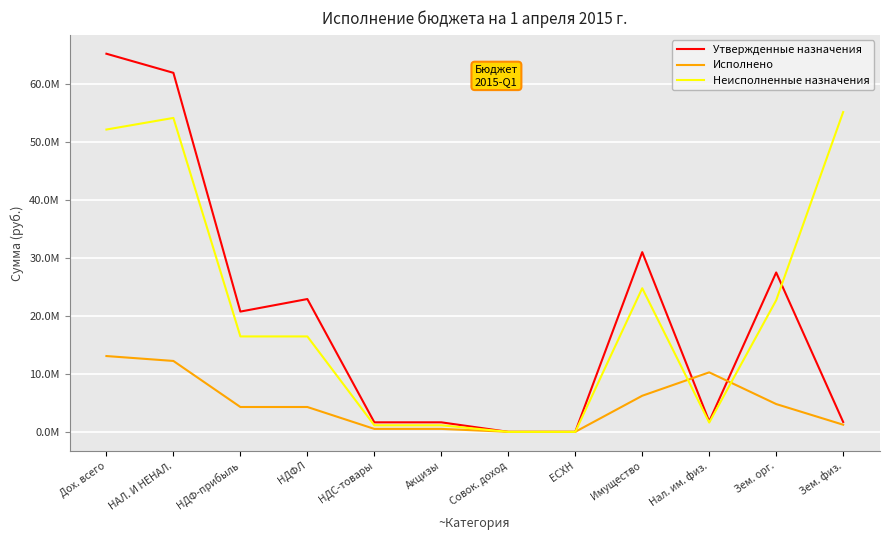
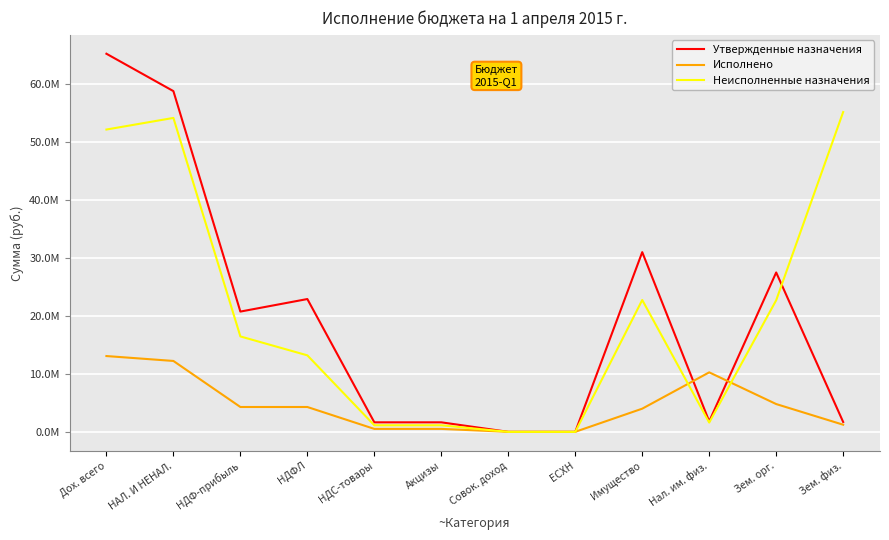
  {
    "Утвержденные назначения": {
      "Дох. всего": 65000000,
-     "НАЛ. И НЕНАЛ.": 62000000,
+     "НАЛ. И НЕНАЛ.": 59000000,
      "НДФ-прибыль": 21000000,
      "НДФЛ": 23000000,
      "НДС-товары": 2000000,
      "Акцизы": 2000000,
      "Имущество": 31000000,
      "Зем. орг.": 27000000,
      "Зем. физ.": 2000000
    },
    "Исполнено": {
      "Дох. всего": 13000000,
      "НАЛ. И НЕНАЛ.": 12000000,
      "НДФ-прибыль": 4000000,
      "НДФЛ": 4000000,
      "НДС-товары": 1000000,
      "Акцизы": 1000000,
-     "Имущество": 6000000,
+     "Имущество": 4000000,
      "Нал. им. физ.": 10000000,
      "Зем. орг.": 5000000,
      "Зем. физ.": 1000000
    },
    "Неисполненные назначения": {
      "Дох. всего": 52000000,
      "НАЛ. И НЕНАЛ.": 54000000,
      "НДФ-прибыль": 16000000,
-     "НДФЛ": 16000000,
+     "НДФЛ": 13000000,
      "НДС-товары": 1000000,
      "Акцизы": 1000000,
-     "Имущество": 25000000,
+     "Имущество": 23000000,
      "Зем. орг.": 23000000,
      "Зем. физ.": 55000000
    }
  }
